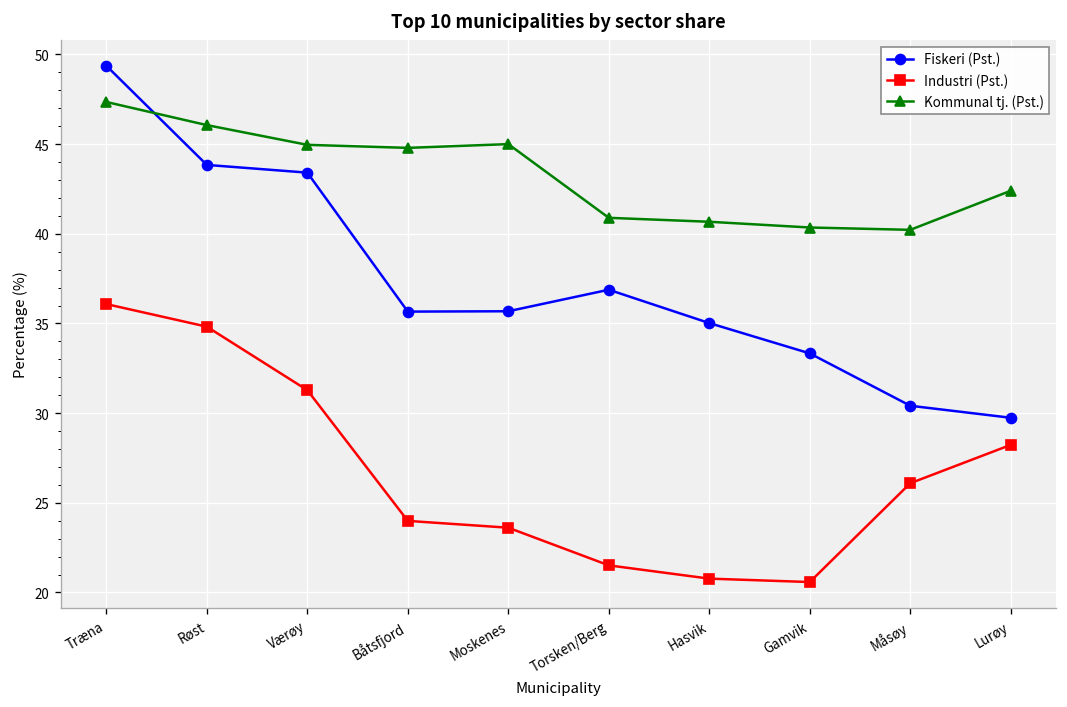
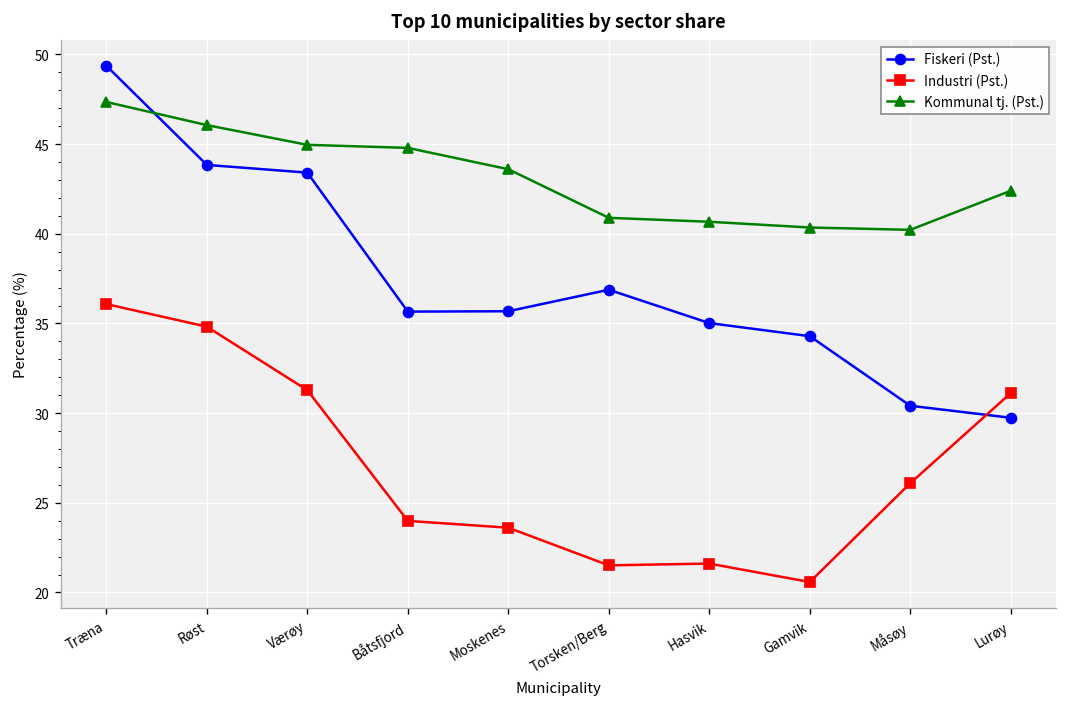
  {
    "Fiskeri (Pst.)": {
      "Træna": 49.4,
      "Røst": 43.8,
      "Værøy": 43.4,
      "Båtsfjord": 35.7,
      "Moskenes": 35.7,
      "Torsken/Berg": 36.9,
      "Hasvik": 35.0,
-     "Gamvik": 33.3,
+     "Gamvik": 34.3,
      "Måsøy": 30.4,
      "Lurøy": 29.7
    },
    "Industri (Pst.)": {
      "Træna": 36.1,
      "Røst": 34.8,
      "Værøy": 31.3,
      "Båtsfjord": 24.0,
      "Moskenes": 23.6,
      "Torsken/Berg": 21.5,
-     "Hasvik": 20.8,
+     "Hasvik": 21.6,
      "Gamvik": 20.6,
      "Måsøy": 26.1,
-     "Lurøy": 28.2
+     "Lurøy": 31.1
    },
    "Kommunal tj. (Pst.)": {
      "Træna": 47.4,
      "Røst": 46.1,
      "Værøy": 45.0,
      "Båtsfjord": 44.8,
-     "Moskenes": 45.0,
+     "Moskenes": 43.6,
      "Torsken/Berg": 40.9,
      "Hasvik": 40.7,
      "Gamvik": 40.4,
      "Måsøy": 40.2,
      "Lurøy": 42.4
    }
  }
